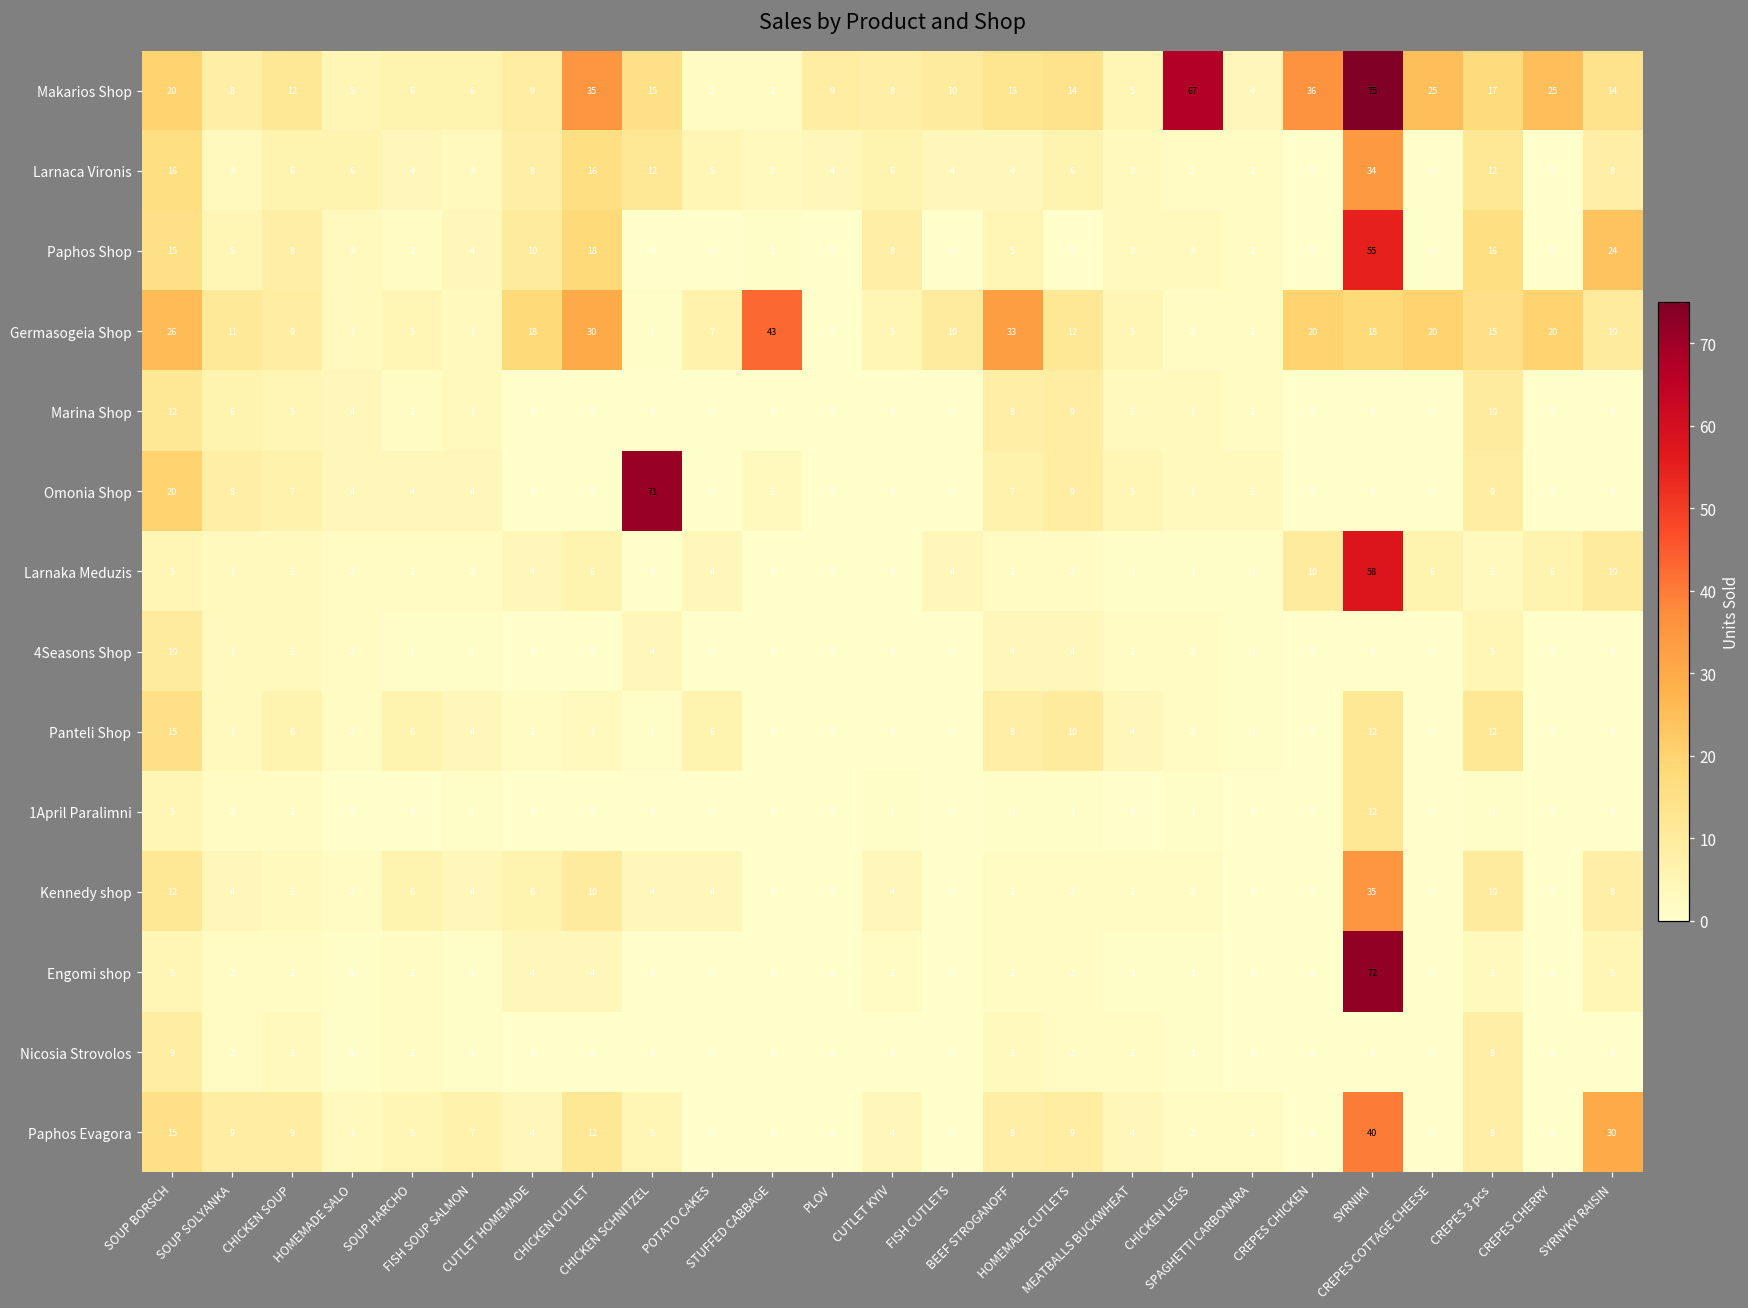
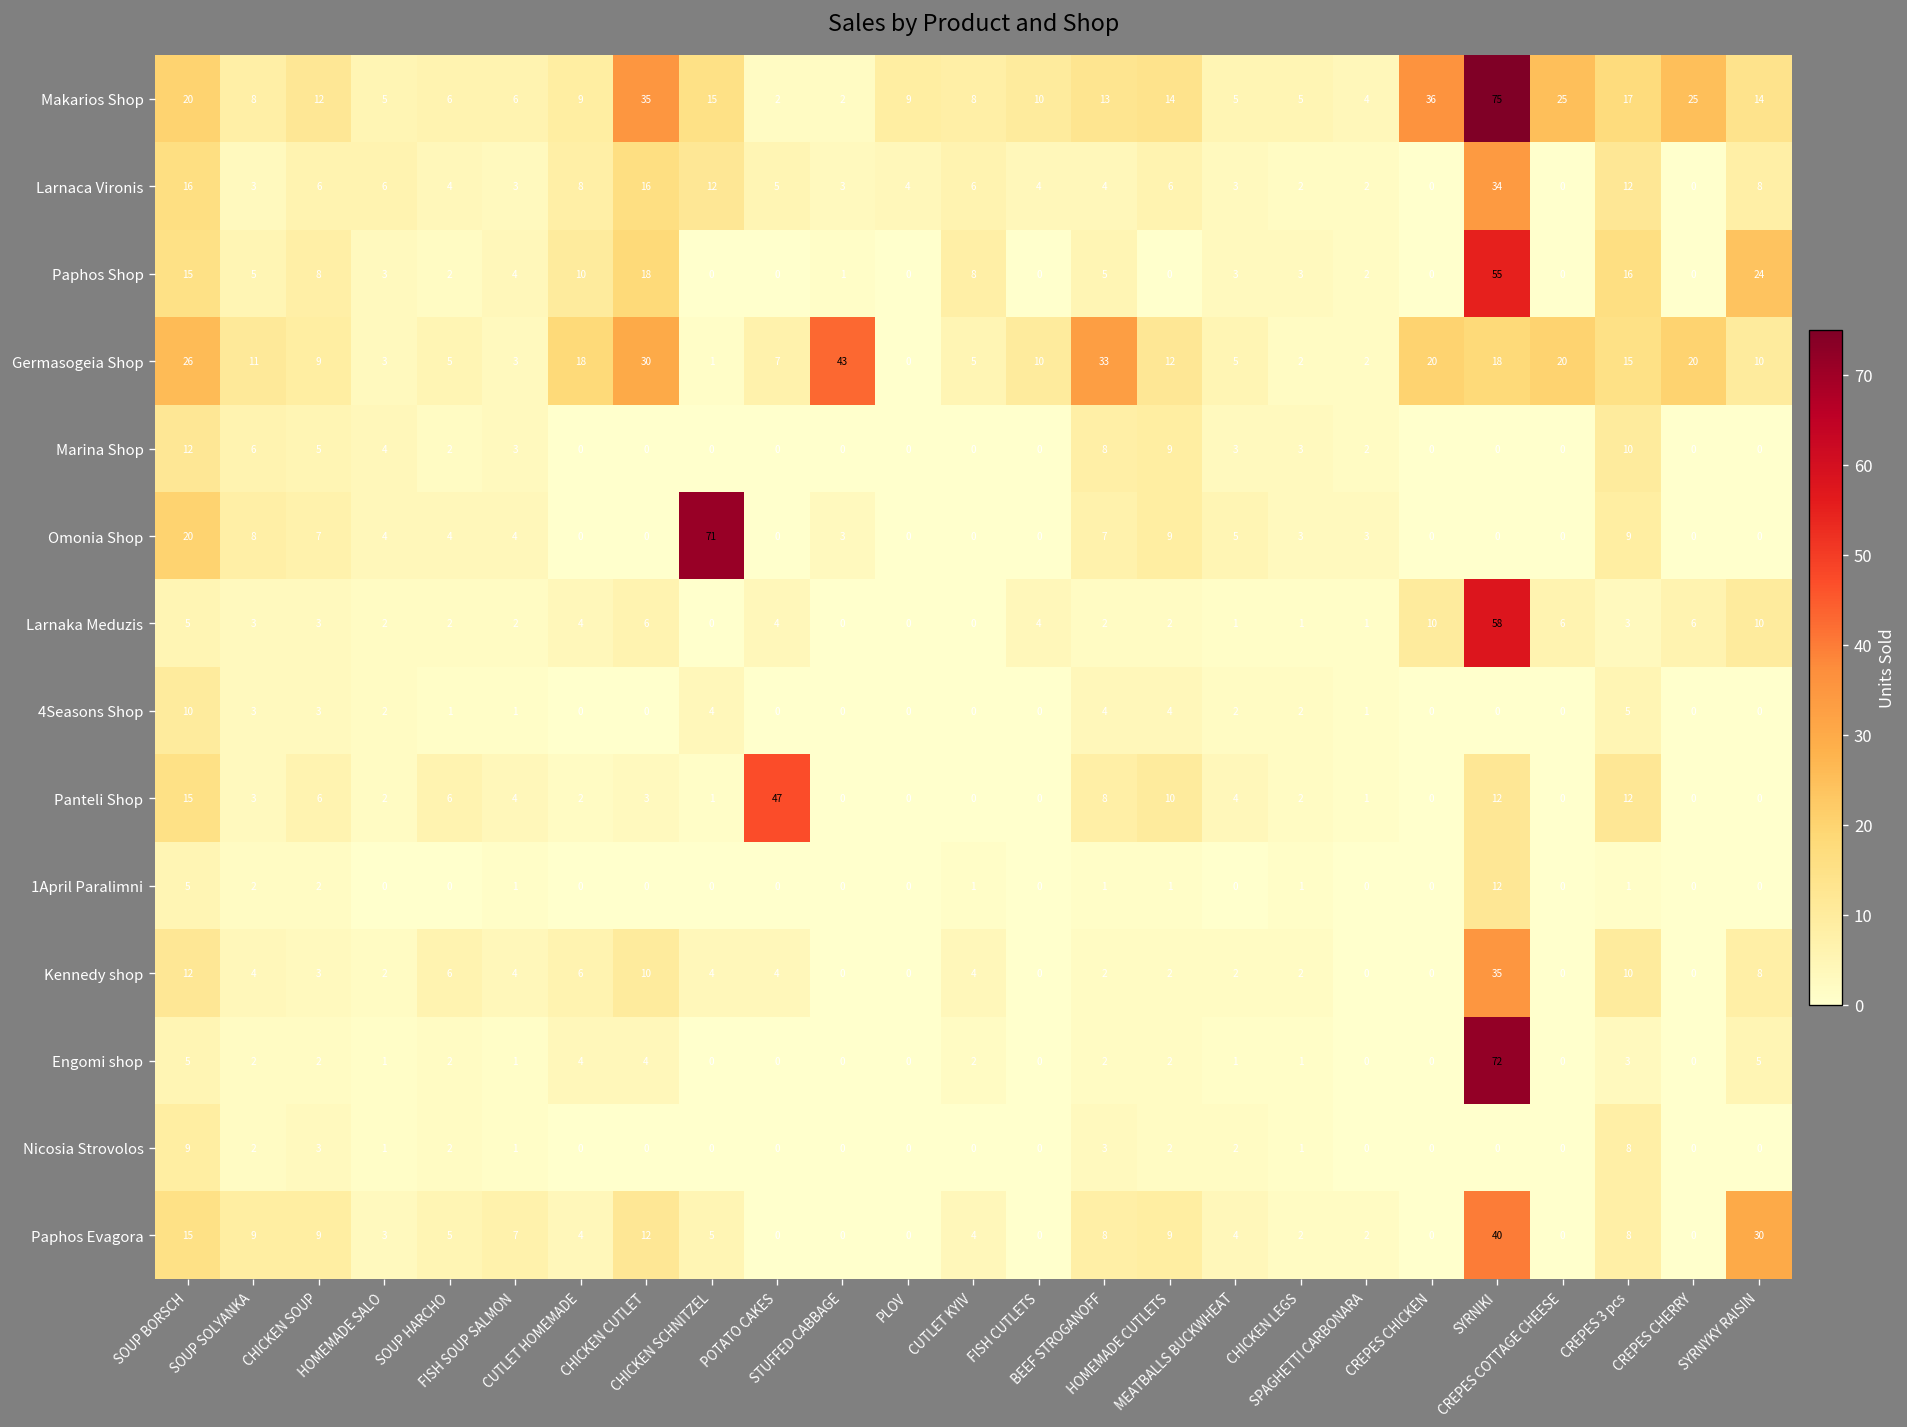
  {
    "Makarios Shop": {
      "SOUP BORSCH": 20,
      "SOUP SOLYANKA": 8,
      "CHICKEN SOUP": 12,
      "HOMEMADE SALO": 5,
      "SOUP HARCHO": 6,
      "FISH SOUP SALMON": 6,
      "CUTLET HOMEMADE": 9,
      "CHICKEN CUTLET": 35,
      "CHICKEN SCHNITZEL": 15,
      "POTATO CAKES": 2,
      "STUFFED CABBAGE": 2,
      "PLOV": 9,
      "CUTLET KYIV": 8,
      "FISH CUTLETS": 10,
      "BEEF STROGANOFF": 13,
      "HOMEMADE CUTLETS": 14,
      "MEATBALLS BUCKWHEAT": 5,
-     "CHICKEN LEGS": 67,
+     "CHICKEN LEGS": 5,
      "SPAGHETTI CARBONARA": 4,
      "CREPES CHICKEN": 36,
      "SYRNIKI": 75,
      "CREPES COTTAGE CHEESE": 25,
      "CREPES 3 pcs": 17,
      "CREPES CHERRY": 25,
      "SYRNYKY RAISIN": 14
    },
    "Panteli Shop": {
      "SOUP BORSCH": 15,
      "SOUP SOLYANKA": 3,
      "CHICKEN SOUP": 6,
      "HOMEMADE SALO": 2,
      "SOUP HARCHO": 6,
      "FISH SOUP SALMON": 4,
      "CUTLET HOMEMADE": 2,
      "CHICKEN CUTLET": 3,
      "CHICKEN SCHNITZEL": 1,
-     "POTATO CAKES": 6,
+     "POTATO CAKES": 47,
      "STUFFED CABBAGE": 0,
      "PLOV": 0,
      "CUTLET KYIV": 0,
      "FISH CUTLETS": 0,
      "BEEF STROGANOFF": 8,
      "HOMEMADE CUTLETS": 10,
      "MEATBALLS BUCKWHEAT": 4,
      "CHICKEN LEGS": 2,
      "SPAGHETTI CARBONARA": 1,
      "CREPES CHICKEN": 0,
      "SYRNIKI": 12,
      "CREPES COTTAGE CHEESE": 0,
      "CREPES 3 pcs": 12,
      "CREPES CHERRY": 0,
      "SYRNYKY RAISIN": 0
    }
  }
